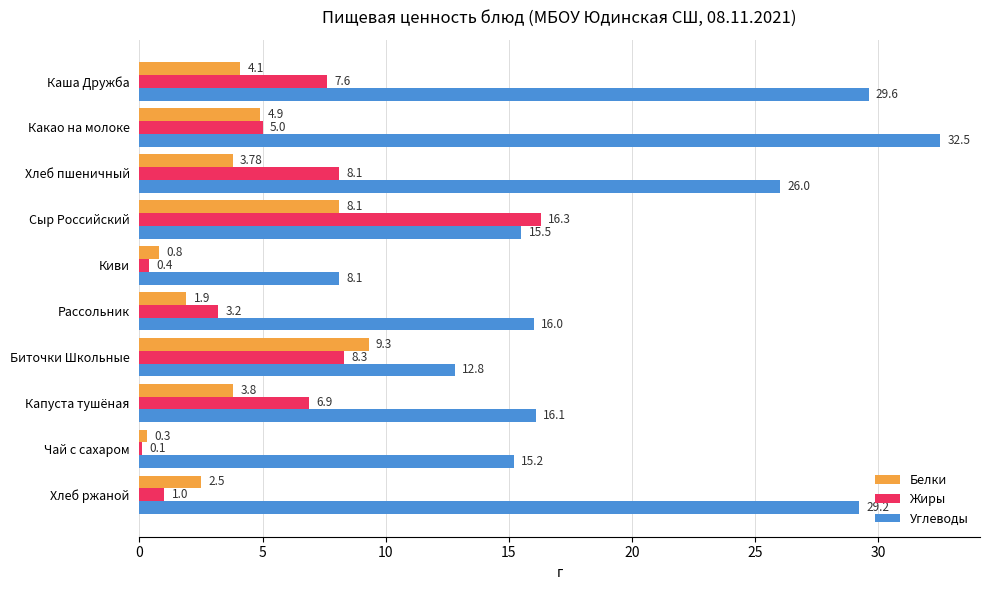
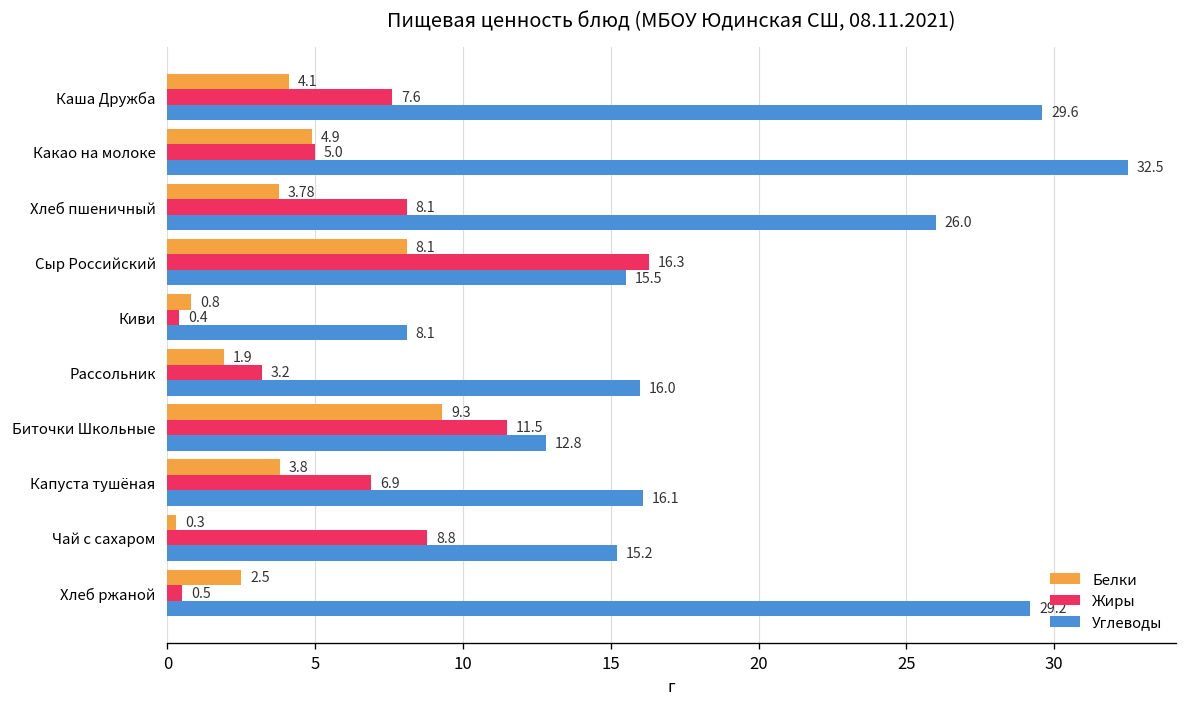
  {
    "Белки": {
      "Каша Дружба": 4.1,
      "Какао на молоке": 4.9,
      "Хлеб пшеничный": 3.78,
      "Сыр Российский": 8.1,
      "Киви": 0.8,
      "Рассольник": 1.9,
      "Биточки Школьные": 9.3,
      "Капуста тушёная": 3.8,
      "Чай с сахаром": 0.3,
      "Хлеб ржаной": 2.5
    },
    "Жиры": {
      "Каша Дружба": 7.6,
      "Какао на молоке": 5.0,
      "Хлеб пшеничный": 8.1,
      "Сыр Российский": 16.3,
      "Киви": 0.4,
      "Рассольник": 3.2,
-     "Биточки Школьные": 8.3,
+     "Биточки Школьные": 11.5,
      "Капуста тушёная": 6.9,
-     "Чай с сахаром": 0.1,
-     "Хлеб ржаной": 1.0
+     "Чай с сахаром": 8.8,
+     "Хлеб ржаной": 0.5
    },
    "Углеводы": {
      "Каша Дружба": 29.6,
      "Какао на молоке": 32.5,
      "Хлеб пшеничный": 26.0,
      "Сыр Российский": 15.5,
      "Киви": 8.1,
      "Рассольник": 16.0,
      "Биточки Школьные": 12.8,
      "Капуста тушёная": 16.1,
      "Чай с сахаром": 15.2,
      "Хлеб ржаной": 29.2
    }
  }
